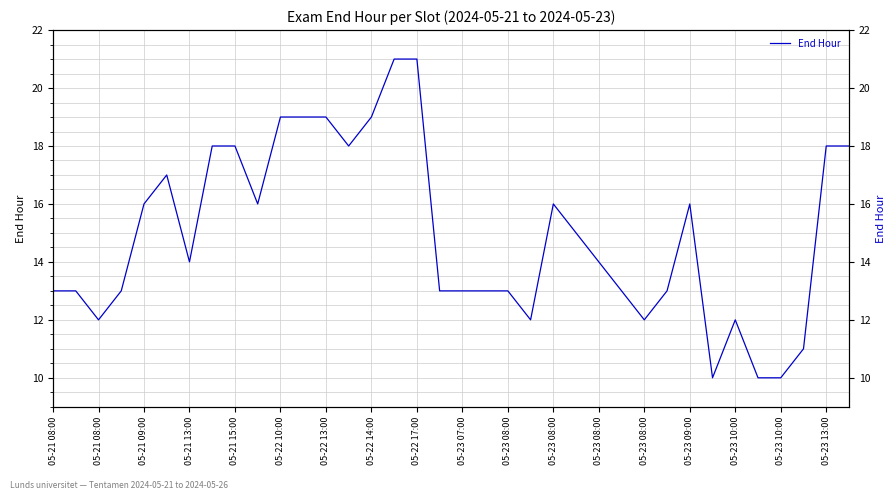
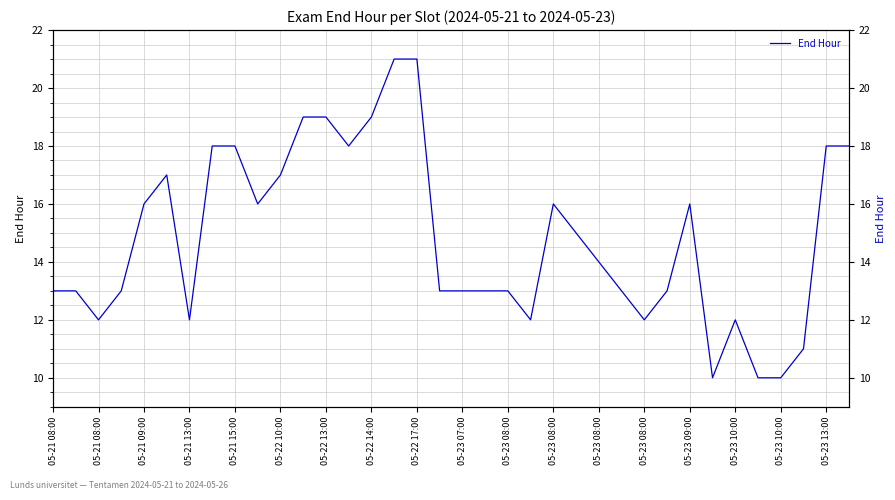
  {
    "05-21 09:00": 16,
-   "05-21 13:00": 14,
+   "05-21 13:00": 12,
    "05-21 15:00": 18,
-   "05-22 10:00": 19,
+   "05-22 10:00": 17,
    "05-22 13:00": 19,
    "05-23 09:00": 16
  }
